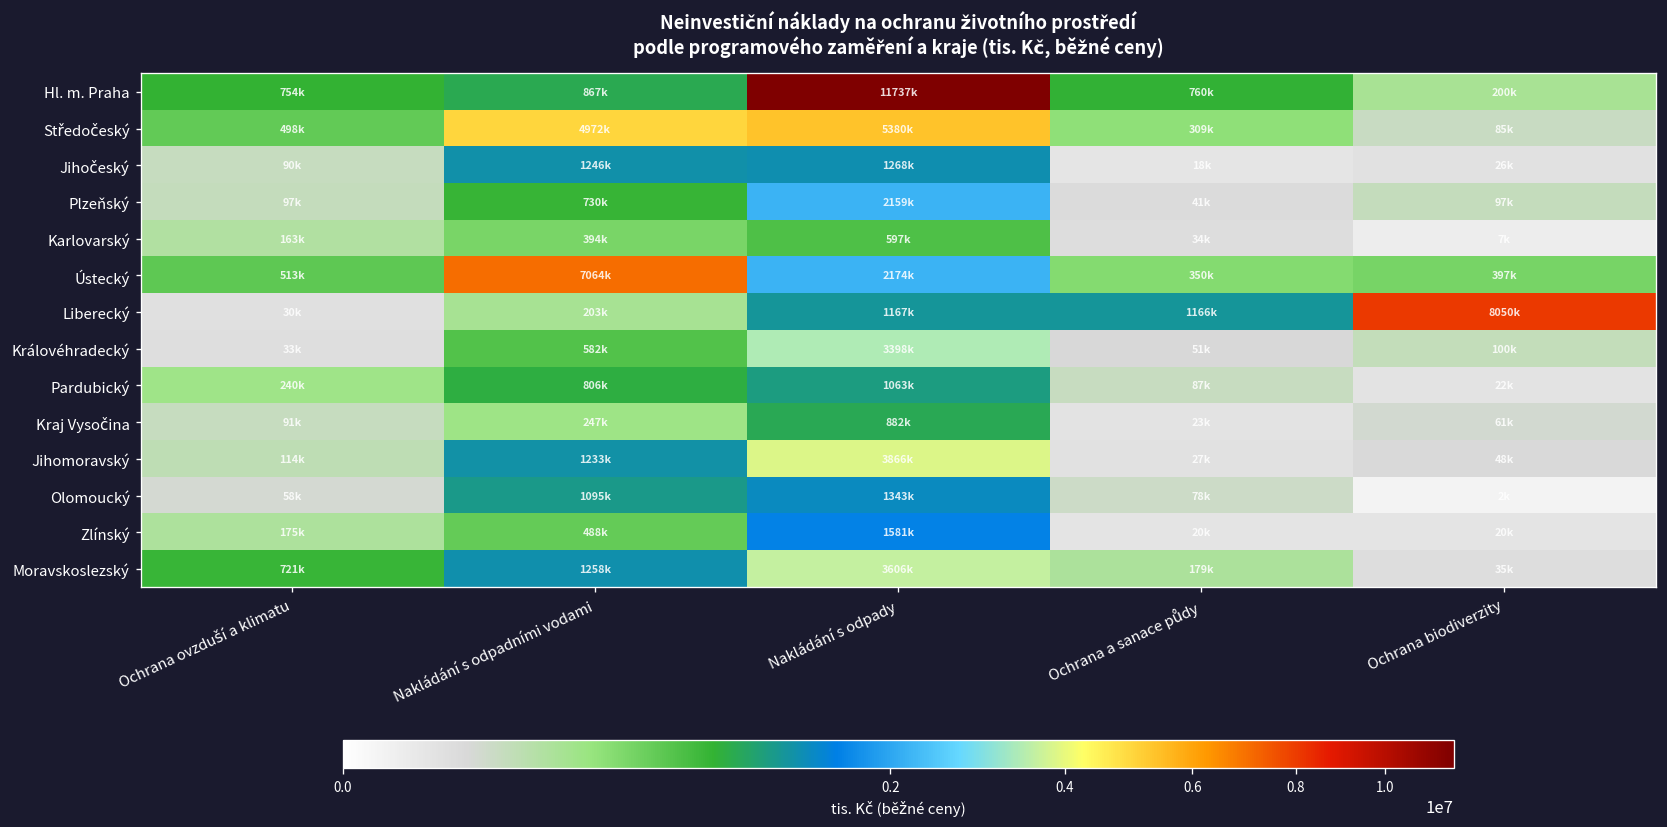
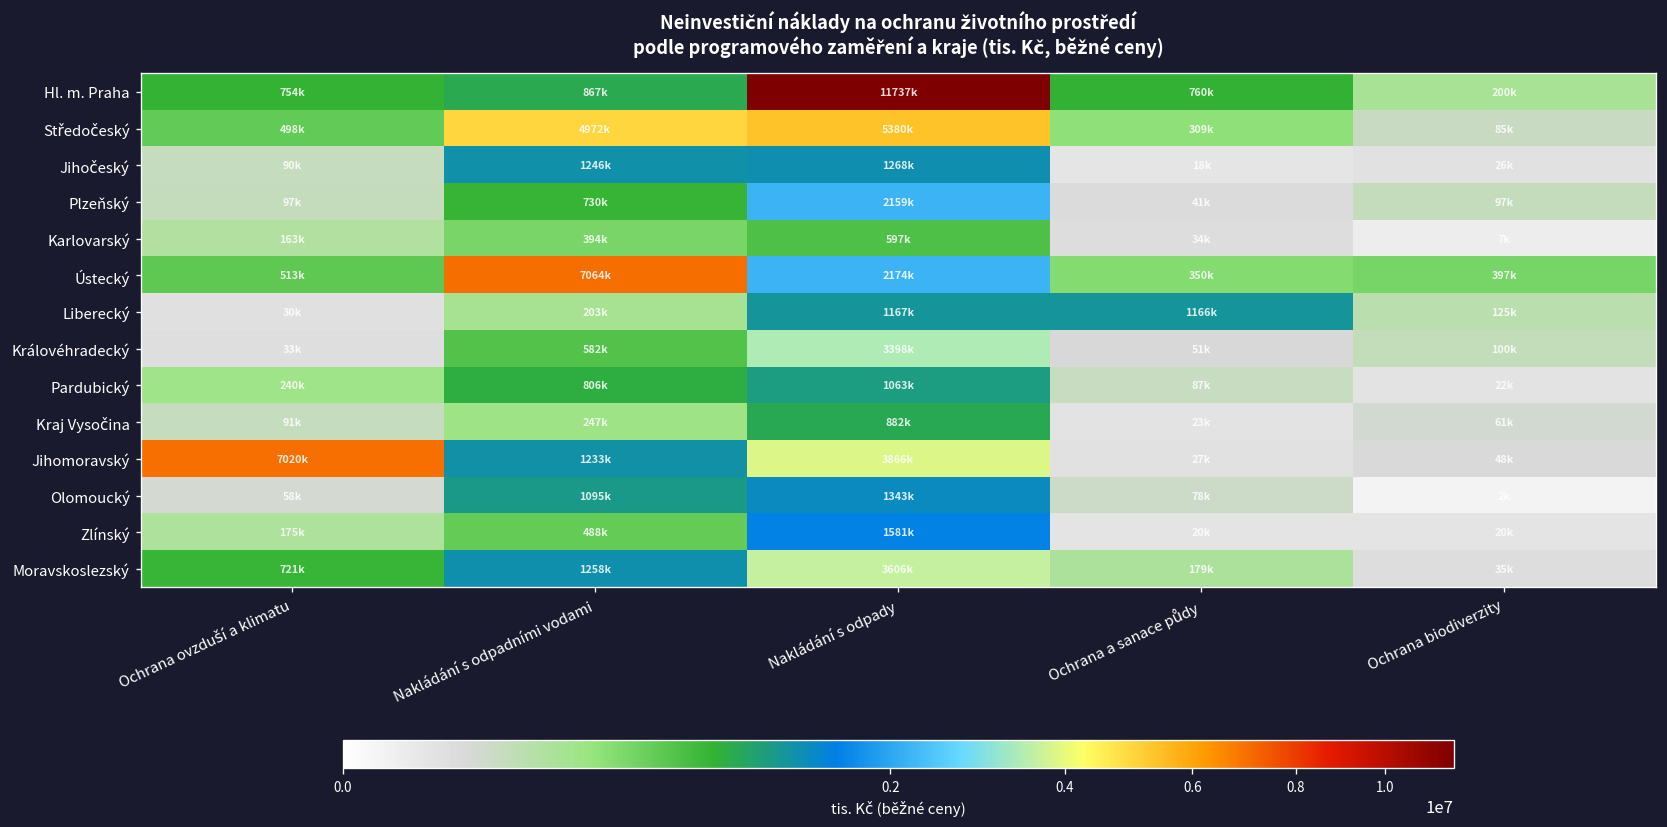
  {
    "Hl. m. Praha": {
      "Ochrana ovzduší a klimatu": "754k",
      "Nakládání s odpadními vodami": "867k",
      "Nakládání s odpady": "11737k",
      "Ochrana a sanace půdy": "760k",
      "Ochrana biodiverzity": "200k"
    },
    "Středočeský": {
      "Ochrana ovzduší a klimatu": "498k",
      "Nakládání s odpadními vodami": "4972k",
      "Nakládání s odpady": "5380k",
      "Ochrana a sanace půdy": "309k",
      "Ochrana biodiverzity": "85k"
    },
    "Jihočeský": {
      "Ochrana ovzduší a klimatu": "90k",
      "Nakládání s odpadními vodami": "1246k",
      "Nakládání s odpady": "1268k"
    },
    "Plzeňský": {
      "Ochrana ovzduší a klimatu": "97k",
      "Nakládání s odpadními vodami": "730k",
      "Nakládání s odpady": "2159k",
      "Ochrana biodiverzity": "97k"
    },
    "Karlovarský": {
      "Ochrana ovzduší a klimatu": "163k",
      "Nakládání s odpadními vodami": "394k",
      "Nakládání s odpady": "597k"
    },
    "Ústecký": {
      "Ochrana ovzduší a klimatu": "513k",
      "Nakládání s odpadními vodami": "7064k",
      "Nakládání s odpady": "2174k",
      "Ochrana a sanace půdy": "350k",
      "Ochrana biodiverzity": "397k"
    },
    "Liberecký": {
      "Nakládání s odpadními vodami": "203k",
      "Nakládání s odpady": "1167k",
      "Ochrana a sanace půdy": "1166k",
-     "Ochrana biodiverzity": "8050k"
+     "Ochrana biodiverzity": "125k"
    },
    "Královéhradecký": {
      "Nakládání s odpadními vodami": "582k",
      "Nakládání s odpady": "3398k",
      "Ochrana biodiverzity": "100k"
    },
    "Pardubický": {
      "Ochrana ovzduší a klimatu": "240k",
      "Nakládání s odpadními vodami": "806k",
      "Nakládání s odpady": "1063k",
      "Ochrana a sanace půdy": "87k"
    },
    "Kraj Vysočina": {
      "Ochrana ovzduší a klimatu": "91k",
      "Nakládání s odpadními vodami": "247k",
      "Nakládání s odpady": "882k"
    },
    "Jihomoravský": {
-     "Ochrana ovzduší a klimatu": "114k",
+     "Ochrana ovzduší a klimatu": "7020k",
      "Nakládání s odpadními vodami": "1233k",
      "Nakládání s odpady": "3866k"
    },
    "Olomoucký": {
      "Nakládání s odpadními vodami": "1095k",
      "Nakládání s odpady": "1343k",
      "Ochrana a sanace půdy": "78k"
    },
    "Zlínský": {
      "Ochrana ovzduší a klimatu": "175k",
      "Nakládání s odpadními vodami": "488k",
      "Nakládání s odpady": "1581k"
    },
    "Moravskoslezský": {
      "Ochrana ovzduší a klimatu": "721k",
      "Nakládání s odpadními vodami": "1258k",
      "Nakládání s odpady": "3606k",
      "Ochrana a sanace půdy": "179k"
    }
  }
